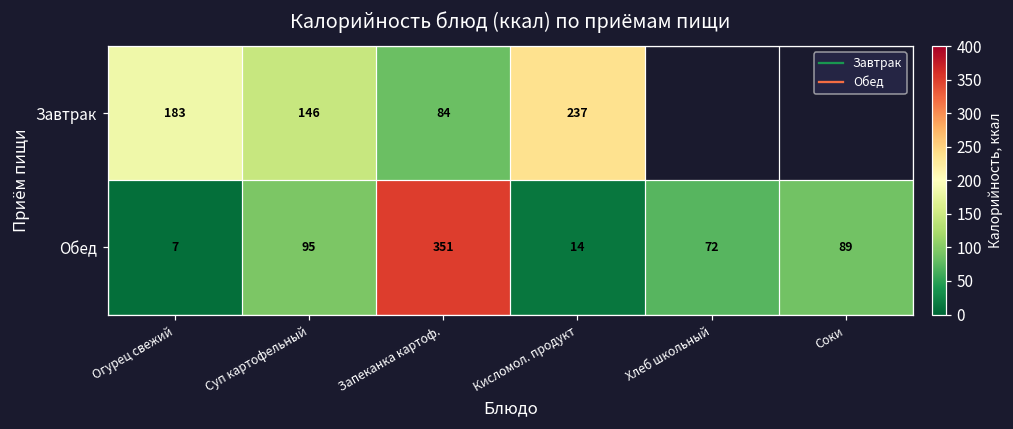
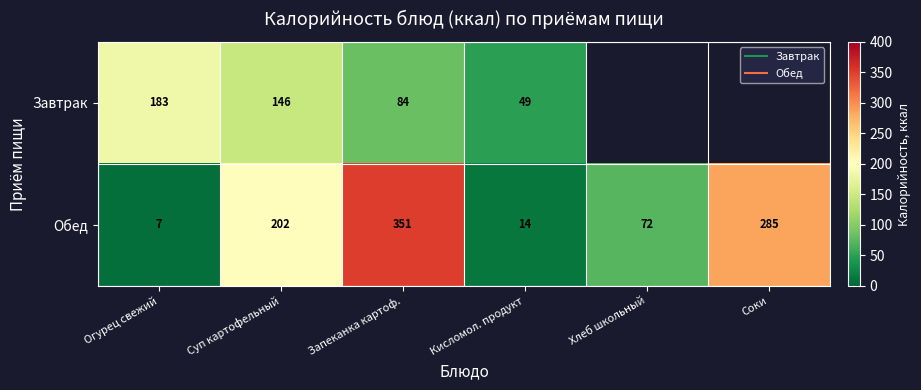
  {
    "Завтрак": {
      "Огурец свежий": 183,
      "Суп картофельный": 146,
      "Запеканка картоф.": 84,
-     "Кисломол. продукт": 237
+     "Кисломол. продукт": 49
    },
    "Обед": {
      "Огурец свежий": 7,
-     "Суп картофельный": 95,
+     "Суп картофельный": 202,
      "Запеканка картоф.": 351,
      "Кисломол. продукт": 14,
      "Хлеб школьный": 72,
-     "Соки": 89
+     "Соки": 285
    }
  }
